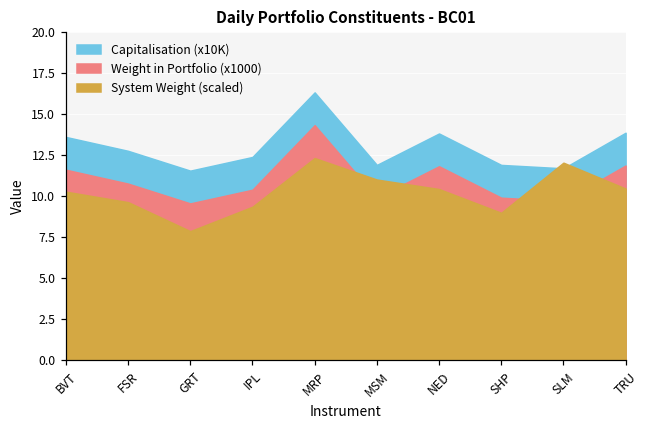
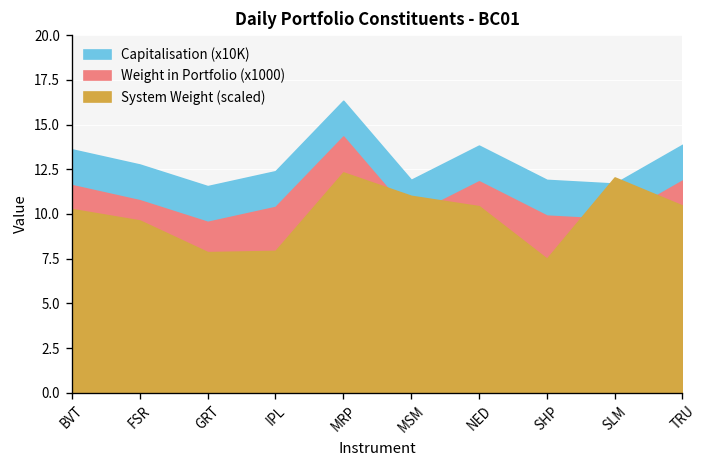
  {
    "Capitalisation (x10K)": {
      "BVT": 13.6,
      "FSR": 12.8,
      "GRT": 11.6,
      "IPL": 12.4,
      "MRP": 16.3,
      "MSM": 11.9,
      "NED": 13.8,
      "SHP": 11.9,
      "TRU": 13.9
    },
    "Weight in Portfolio (x1000)": {
      "BVT": 11.6,
      "FSR": 10.8,
      "GRT": 9.6,
      "IPL": 10.4,
      "MRP": 14.3,
      "NED": 11.8,
      "SHP": 9.9,
      "TRU": 11.9
    },
    "System Weight (scaled)": {
      "BVT": 10.3,
      "FSR": 9.6,
      "GRT": 7.9,
-     "IPL": 9.4,
+     "IPL": 7.9,
      "MRP": 12.3,
      "MSM": 11.0,
      "NED": 10.4,
-     "SHP": 9.0,
+     "SHP": 7.5,
      "SLM": 12.0,
      "TRU": 10.5
    }
  }
